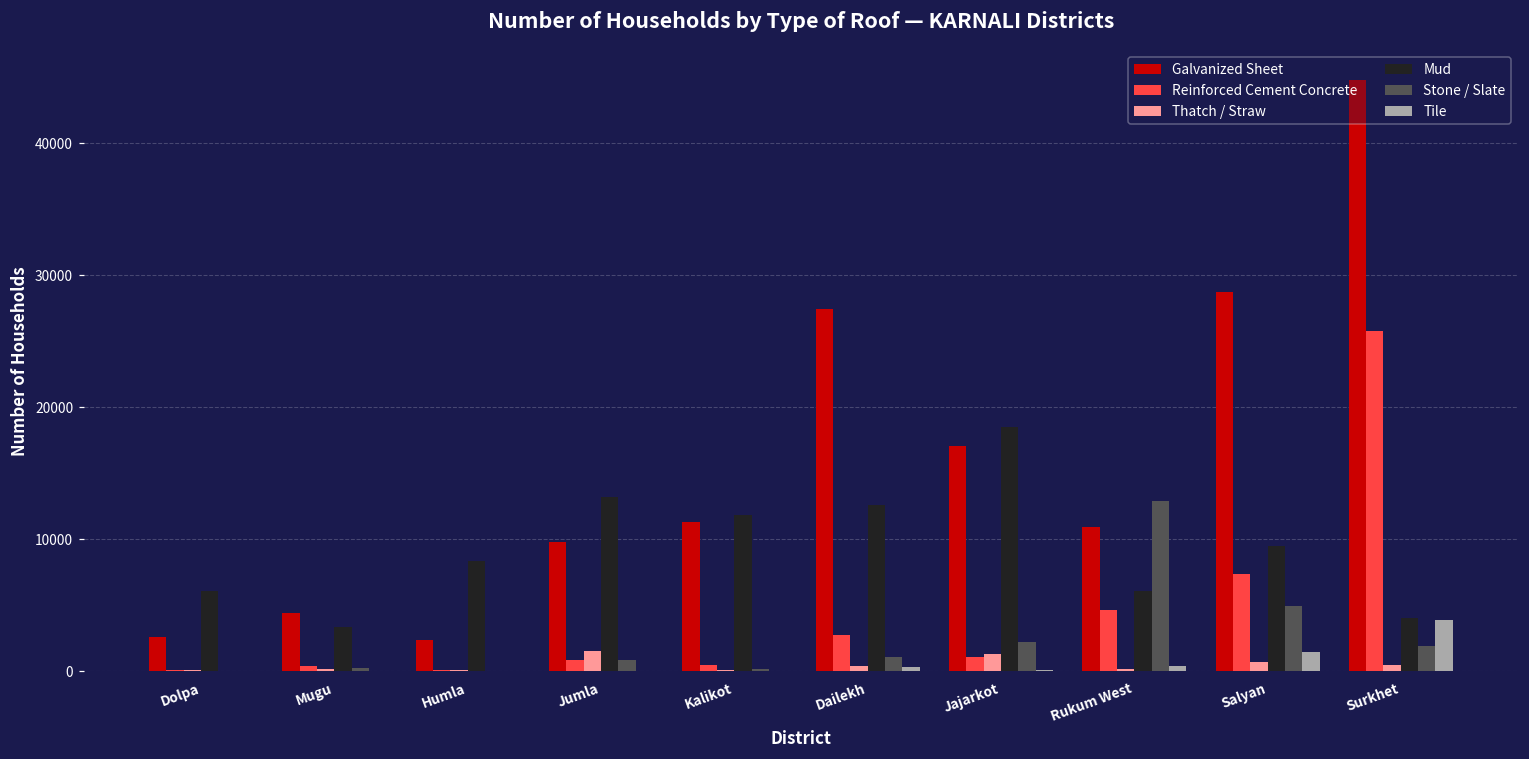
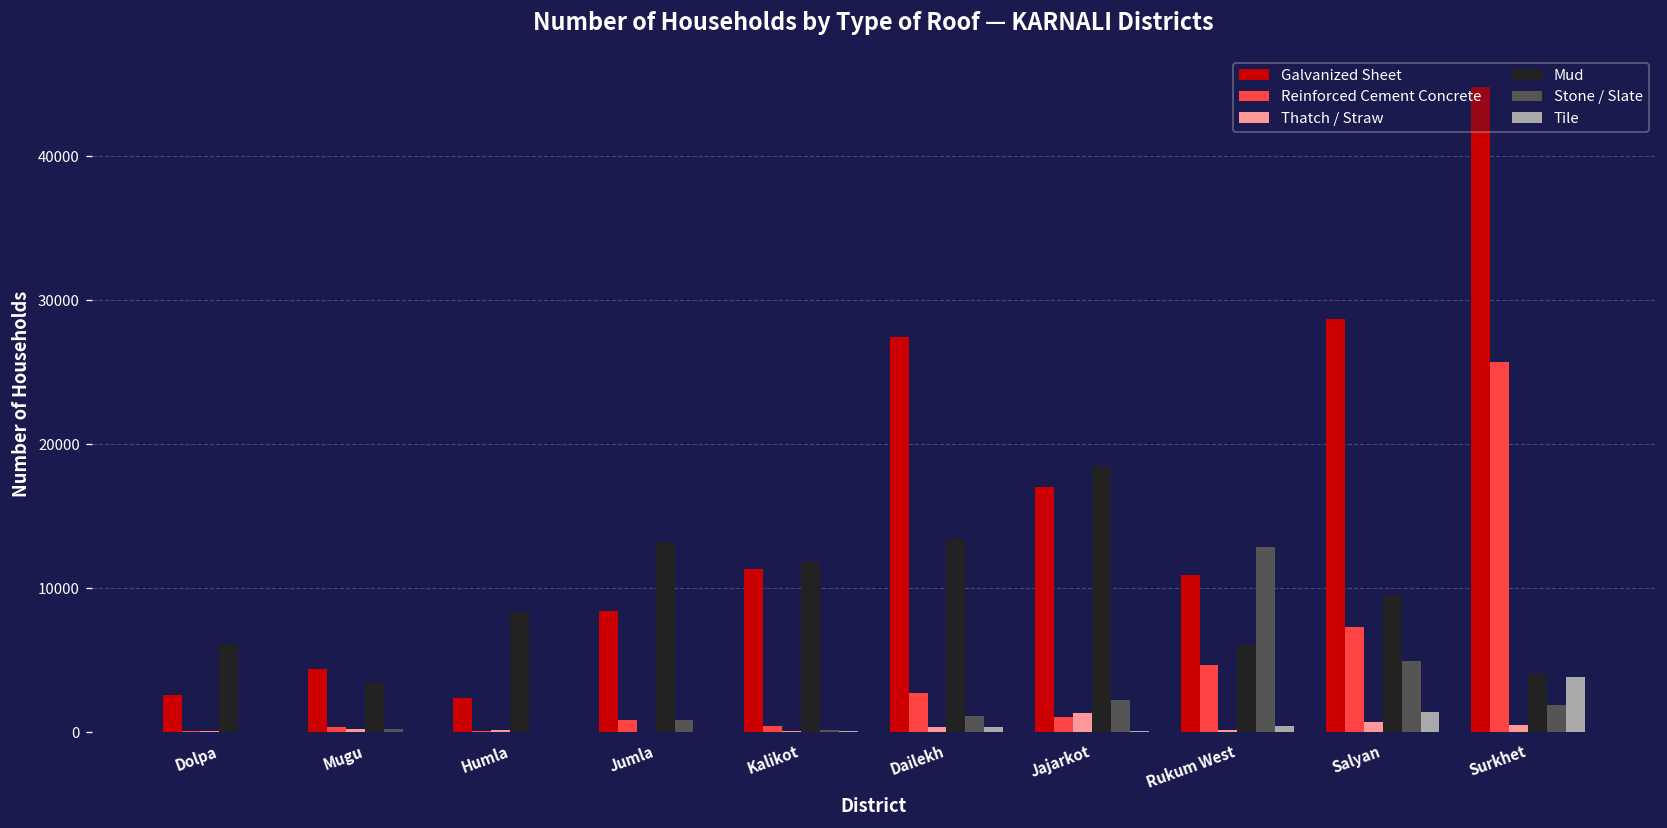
  {
    "Galvanized Sheet": {
      "Dolpa": 2600,
      "Mugu": 4400,
      "Humla": 2400,
-     "Jumla": 9700,
+     "Jumla": 8400,
      "Kalikot": 11300,
      "Dailekh": 27500,
      "Jajarkot": 17000,
      "Rukum West": 10900,
      "Salyan": 28700
    },
    "Reinforced Cement Concrete": {
      "Mugu": 400,
      "Jumla": 800,
      "Kalikot": 400,
      "Dailekh": 2700,
      "Jajarkot": 1100,
      "Rukum West": 4600,
      "Salyan": 7300,
      "Surkhet": 25700
    },
    "Thatch / Straw": {
-     "Jumla": 1500,
+     "Jumla": 0,
      "Dailekh": 400,
      "Jajarkot": 1300,
      "Salyan": 700,
      "Surkhet": 500
    },
    "Mud": {
      "Dolpa": 6100,
      "Mugu": 3400,
      "Humla": 8300,
      "Jumla": 13200,
      "Kalikot": 11800,
-     "Dailekh": 12600,
+     "Dailekh": 13400,
      "Jajarkot": 18500,
      "Rukum West": 6100,
      "Salyan": 9500,
      "Surkhet": 4000
    },
    "Stone / Slate": {
      "Mugu": 200,
      "Jumla": 800,
      "Dailekh": 1100,
      "Jajarkot": 2200,
      "Rukum West": 12900,
      "Salyan": 4900,
      "Surkhet": 1900
    },
    "Tile": {
      "Dailekh": 300,
      "Rukum West": 400,
      "Salyan": 1400,
      "Surkhet": 3900
    }
  }
